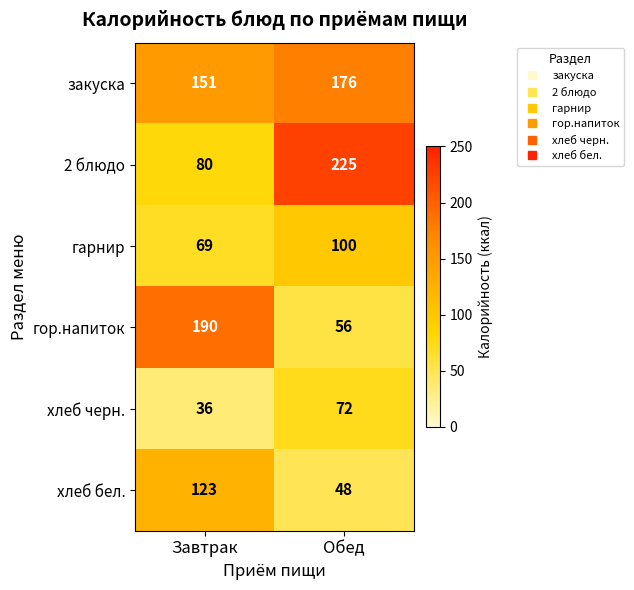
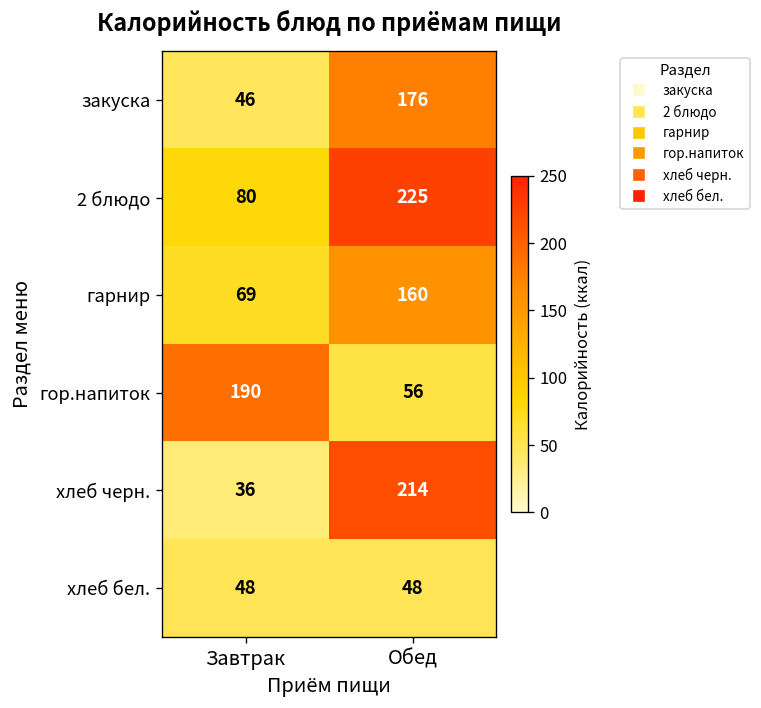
  {
    "закуска": {
-     "Завтрак": 151,
+     "Завтрак": 46,
      "Обед": 176
    },
    "2 блюдо": {
      "Завтрак": 80,
      "Обед": 225
    },
    "гарнир": {
      "Завтрак": 69,
-     "Обед": 100
+     "Обед": 160
    },
    "гор.напиток": {
      "Завтрак": 190,
      "Обед": 56
    },
    "хлеб черн.": {
      "Завтрак": 36,
-     "Обед": 72
+     "Обед": 214
    },
    "хлеб бел.": {
-     "Завтрак": 123,
+     "Завтрак": 48,
      "Обед": 48
    }
  }
